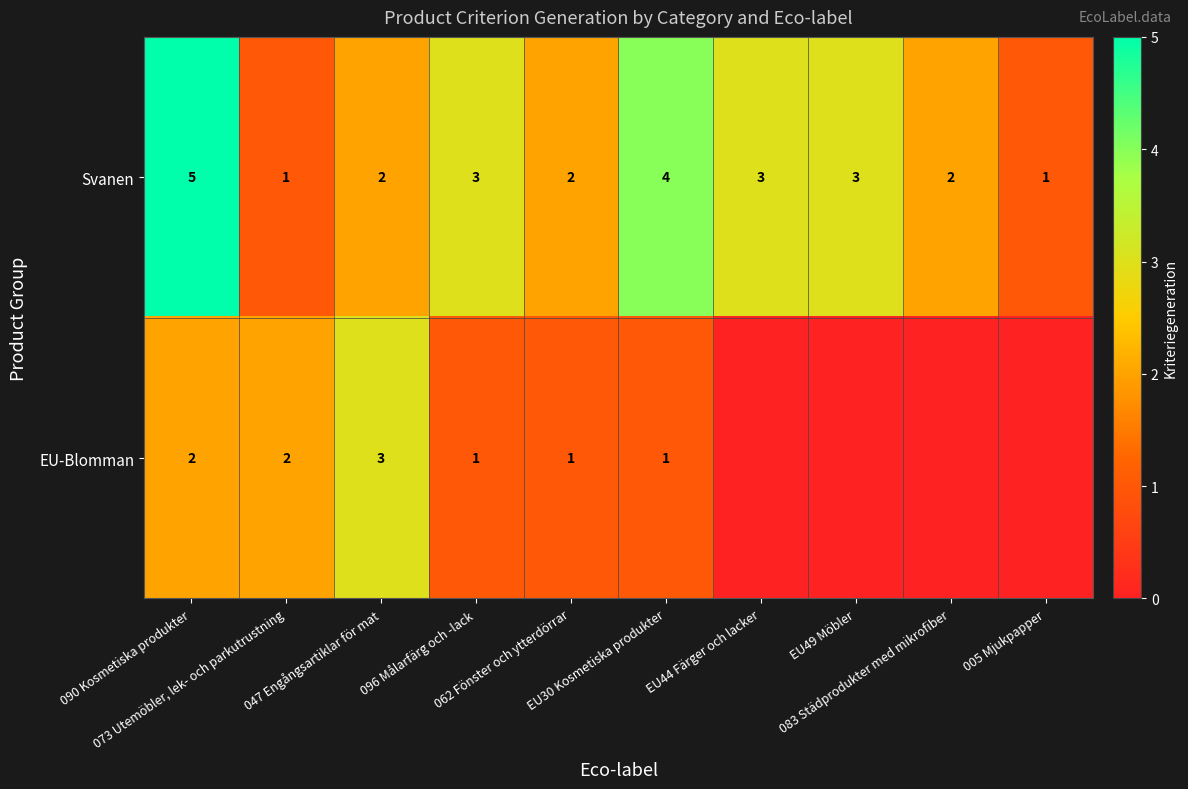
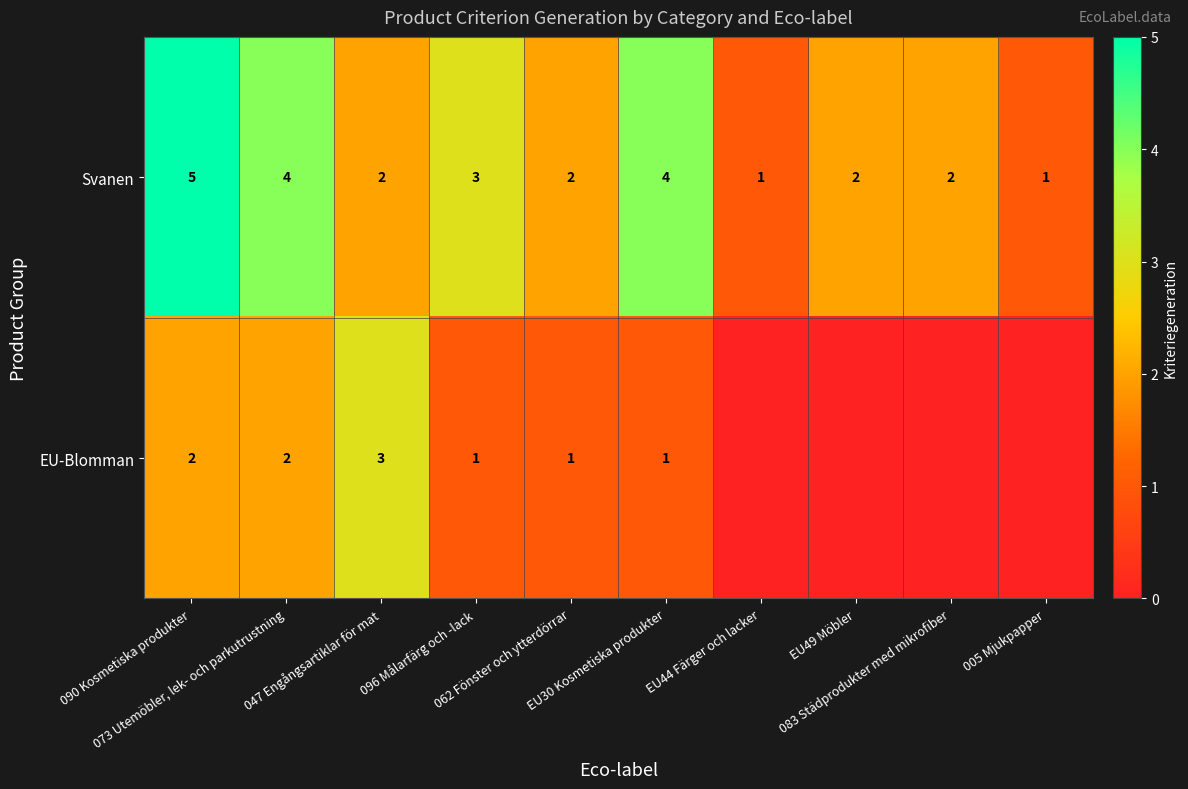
  {
    "Svanen": {
      "090 Kosmetiska produkter": 5,
-     "073 Utemöbler, lek- och parkutrustning": 1,
+     "073 Utemöbler, lek- och parkutrustning": 4,
      "047 Engångsartiklar för mat": 2,
      "096 Målarfärg och -lack": 3,
      "062 Fönster och ytterdörrar": 2,
      "EU30 Kosmetiska produkter": 4,
-     "EU44 Färger och lacker": 3,
-     "EU49 Möbler": 3,
+     "EU44 Färger och lacker": 1,
+     "EU49 Möbler": 2,
      "083 Städprodukter med mikrofiber": 2,
      "005 Mjukpapper": 1
    },
    "EU-Blomman": {
      "090 Kosmetiska produkter": 2,
      "073 Utemöbler, lek- och parkutrustning": 2,
      "047 Engångsartiklar för mat": 3,
      "096 Målarfärg och -lack": 1,
      "062 Fönster och ytterdörrar": 1,
      "EU30 Kosmetiska produkter": 1
    }
  }
